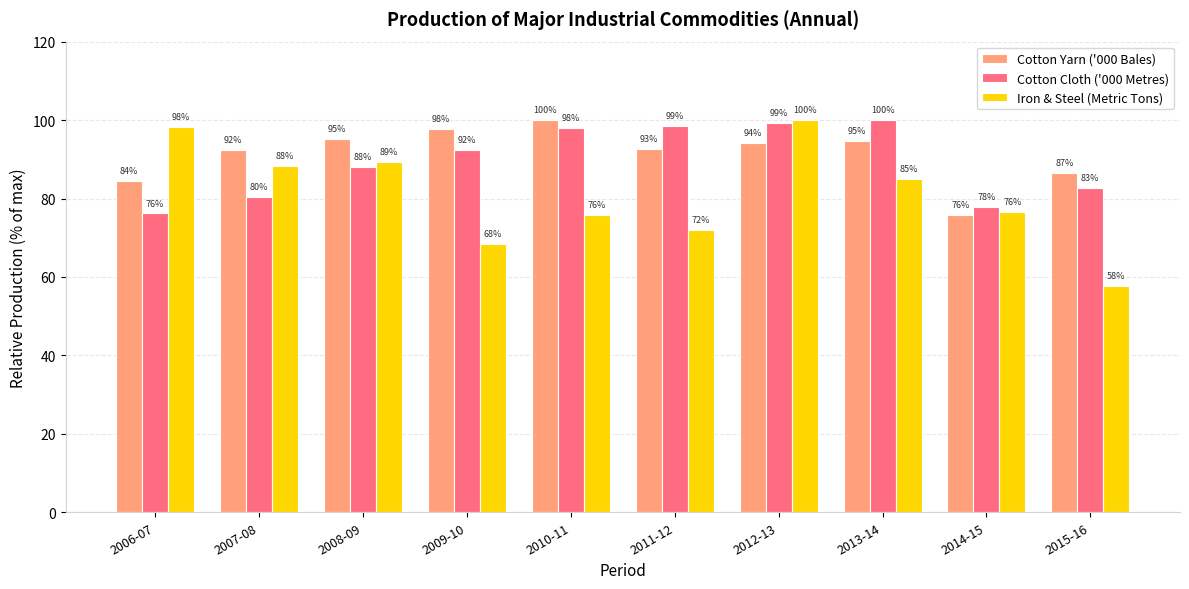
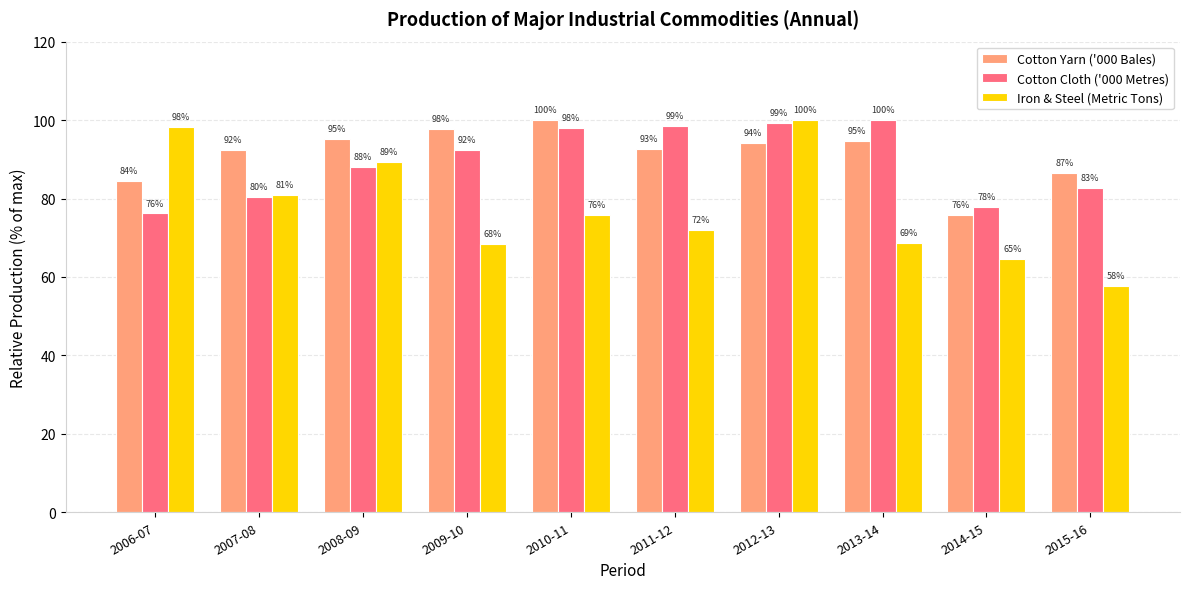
  {
    "Iron & Steel (Metric Tons)": {
      "2006-07": "98%",
-     "2007-08": "88%",
+     "2007-08": "81%",
      "2008-09": "89%",
      "2009-10": "68%",
      "2010-11": "76%",
      "2011-12": "72%",
      "2012-13": "100%",
-     "2013-14": "85%",
-     "2014-15": "76%",
+     "2013-14": "69%",
+     "2014-15": "65%",
      "2015-16": "58%"
    }
  }
